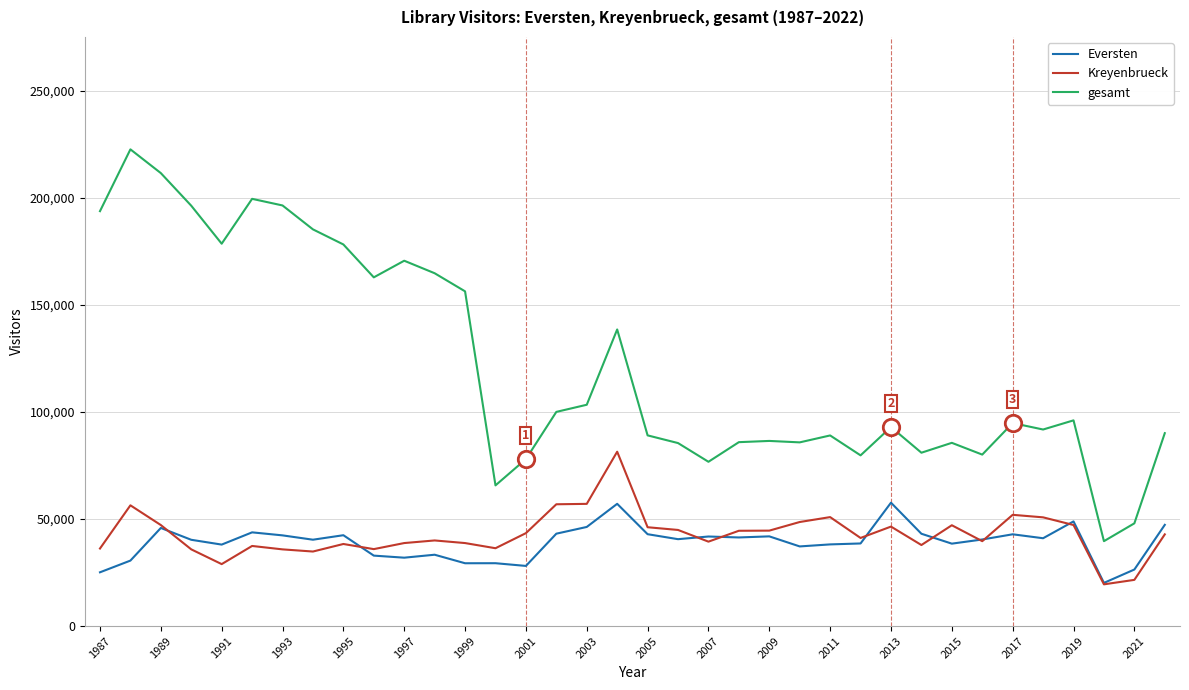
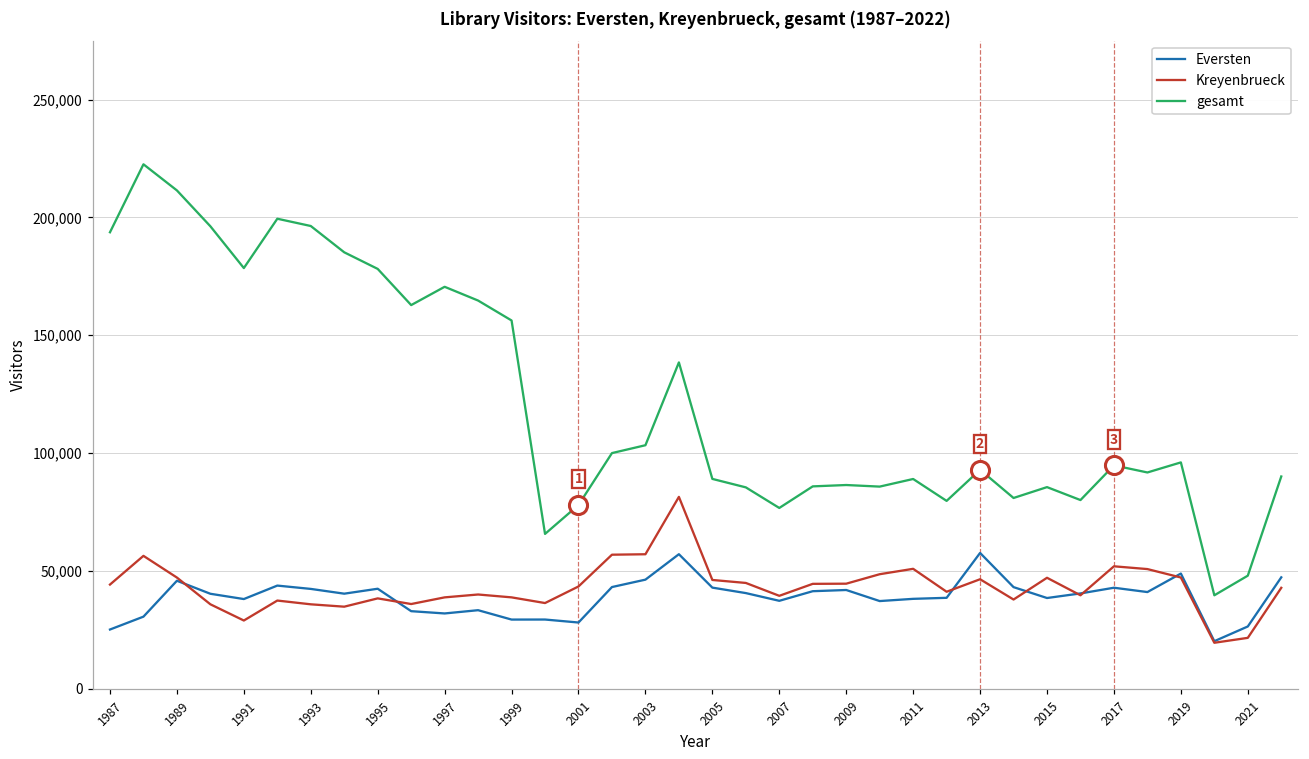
  {
    "Eversten": {
      "1987": "25,000",
      "1989": "46,000",
      "1991": "38,000",
      "1993": "42,000",
      "1995": "42,000",
      "1997": "32,000",
      "1999": "29,000",
      "2001": "28,000",
      "2003": "46,000",
      "2005": "43,000",
-     "2007": "42,000",
+     "2007": "37,000",
      "2009": "42,000",
      "2011": "38,000",
      "2013": "58,000",
      "2015": "38,000",
      "2017": "43,000",
      "2019": "49,000",
      "2021": "26,000"
    },
    "Kreyenbrueck": {
-     "1987": "36,000",
+     "1987": "44,000",
      "1989": "47,000",
      "1991": "29,000",
      "1993": "36,000",
      "1995": "38,000",
      "1997": "39,000",
      "1999": "39,000",
      "2001": "43,000",
      "2003": "57,000",
      "2005": "46,000",
      "2007": "39,000",
      "2009": "45,000",
      "2011": "51,000",
      "2013": "46,000",
      "2015": "47,000",
      "2017": "52,000",
      "2019": "47,000",
      "2021": "22,000"
    },
    "gesamt": {
      "1987": "194,000",
      "1989": "211,000",
      "1991": "178,000",
      "1993": "196,000",
      "1995": "178,000",
      "1997": "171,000",
      "1999": "156,000",
      "2003": "103,000",
      "2005": "89,000",
      "2007": "77,000",
      "2009": "86,000",
      "2011": "89,000",
      "2015": "86,000",
      "2019": "96,000",
      "2021": "48,000"
    }
  }
